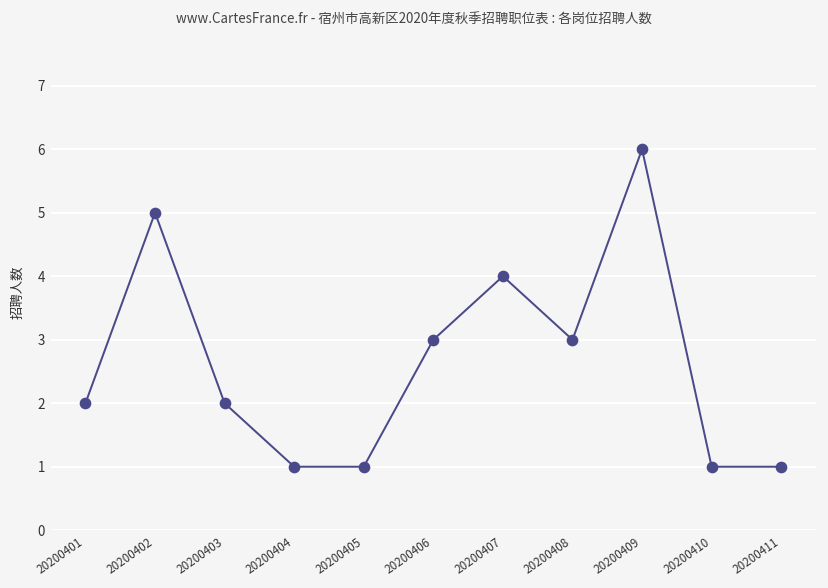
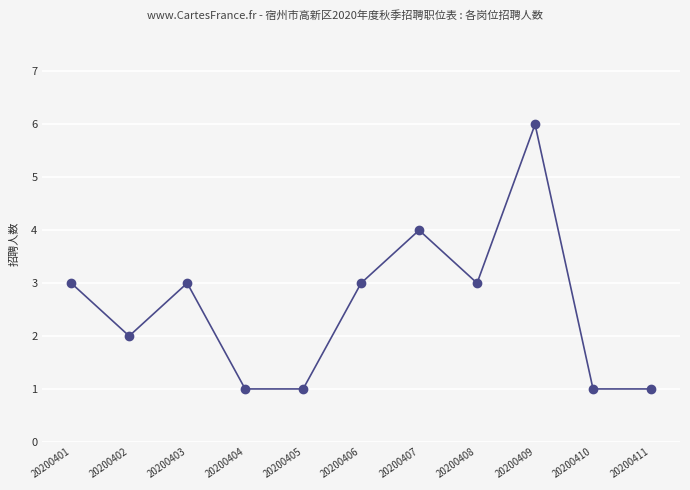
  {
-   "20200401": 2,
-   "20200402": 5,
-   "20200403": 2,
+   "20200401": 3,
+   "20200402": 2,
+   "20200403": 3,
    "20200404": 1,
    "20200405": 1,
    "20200406": 3,
    "20200407": 4,
    "20200408": 3,
    "20200409": 6,
    "20200410": 1,
    "20200411": 1
  }
